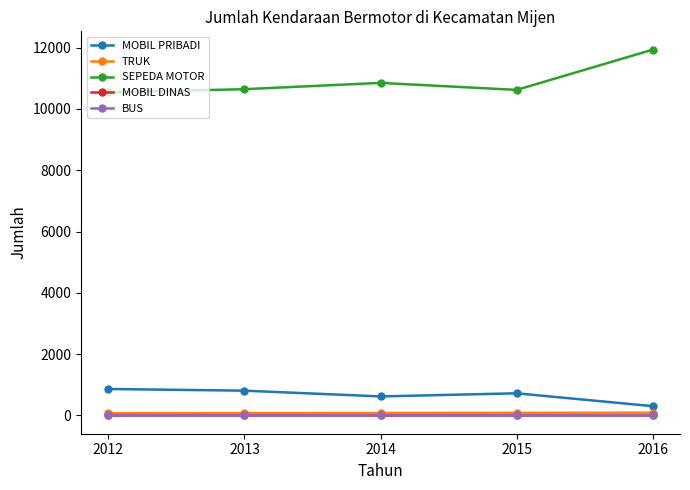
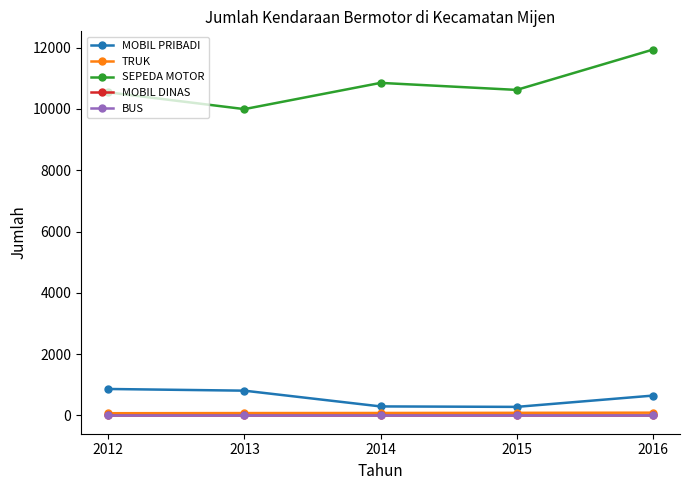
  {
    "MOBIL PRIBADI": {
      "2012": 900,
      "2013": 800,
-     "2014": 600,
-     "2015": 700,
-     "2016": 300
+     "2014": 300,
+     "2015": 300,
+     "2016": 600
    },
    "TRUK": {
      "2015": 100,
      "2016": 100
    },
    "SEPEDA MOTOR": {
-     "2013": 10600,
+     "2013": 10000,
      "2014": 10900,
      "2015": 10600,
      "2016": 11900
    },
    "BUS": {
      "2015": 0,
      "2016": 0
    }
  }
